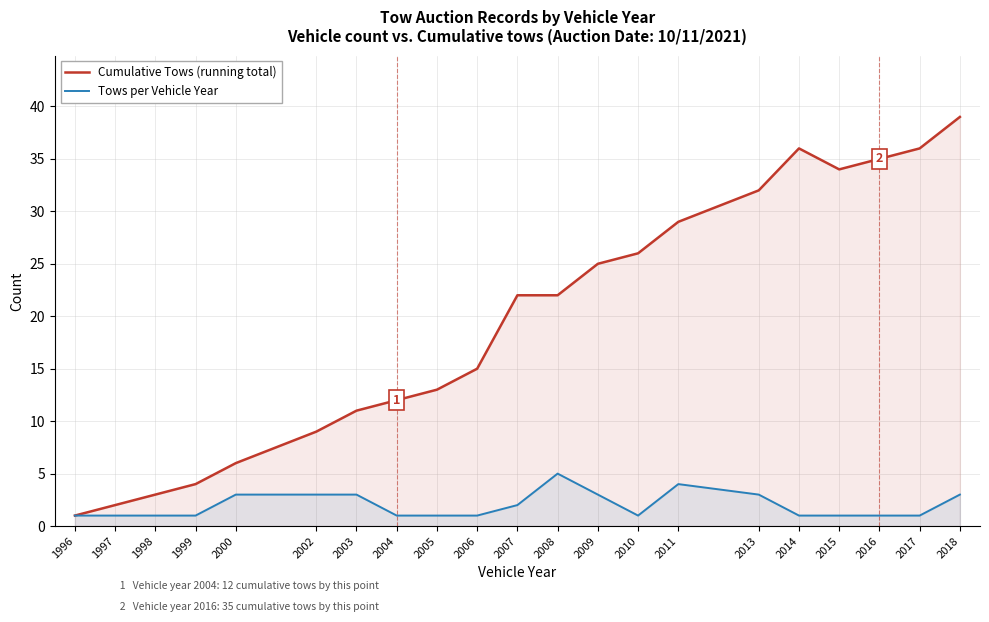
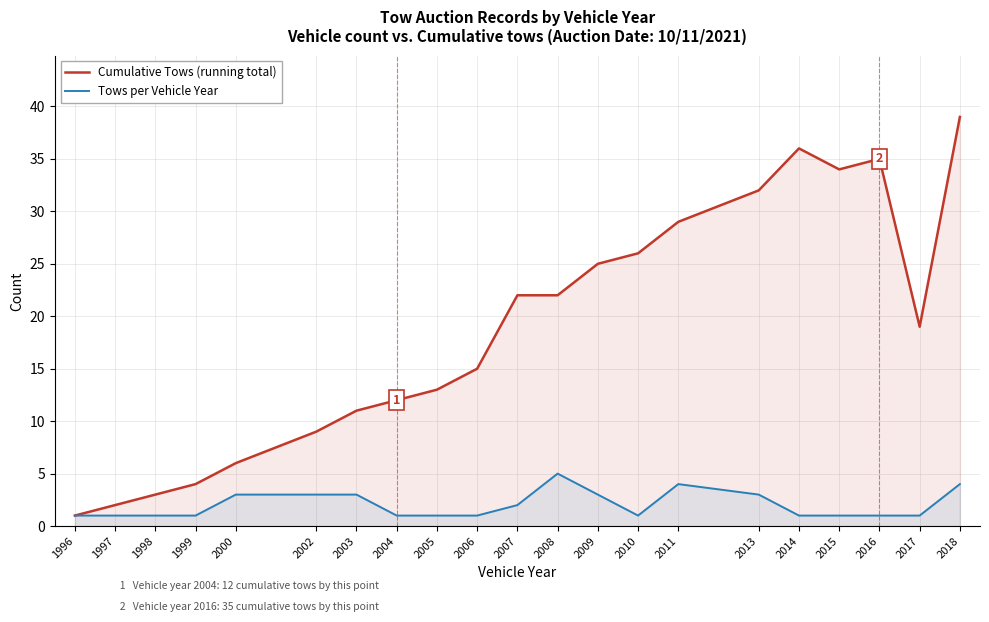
  {
    "Cumulative Tows (running total)": {
      "1997": 2,
      "1998": 3,
      "1999": 4,
      "2000": 6,
      "2002": 9,
      "2003": 11,
      "2005": 13,
      "2006": 15,
      "2007": 22,
      "2008": 22,
      "2009": 25,
      "2010": 26,
      "2011": 29,
      "2013": 32,
      "2014": 36,
      "2015": 34,
-     "2017": 36,
+     "2017": 19,
      "2018": 39
    },
    "Tows per Vehicle Year": {
      "1997": 1,
      "1998": 1,
      "1999": 1,
      "2000": 3,
      "2002": 3,
      "2003": 3,
      "2004": 1,
      "2005": 1,
      "2006": 1,
      "2007": 2,
      "2008": 5,
      "2009": 3,
      "2010": 1,
      "2011": 4,
      "2013": 3,
      "2014": 1,
      "2015": 1,
      "2016": 1,
      "2017": 1,
-     "2018": 3
+     "2018": 4
    }
  }
